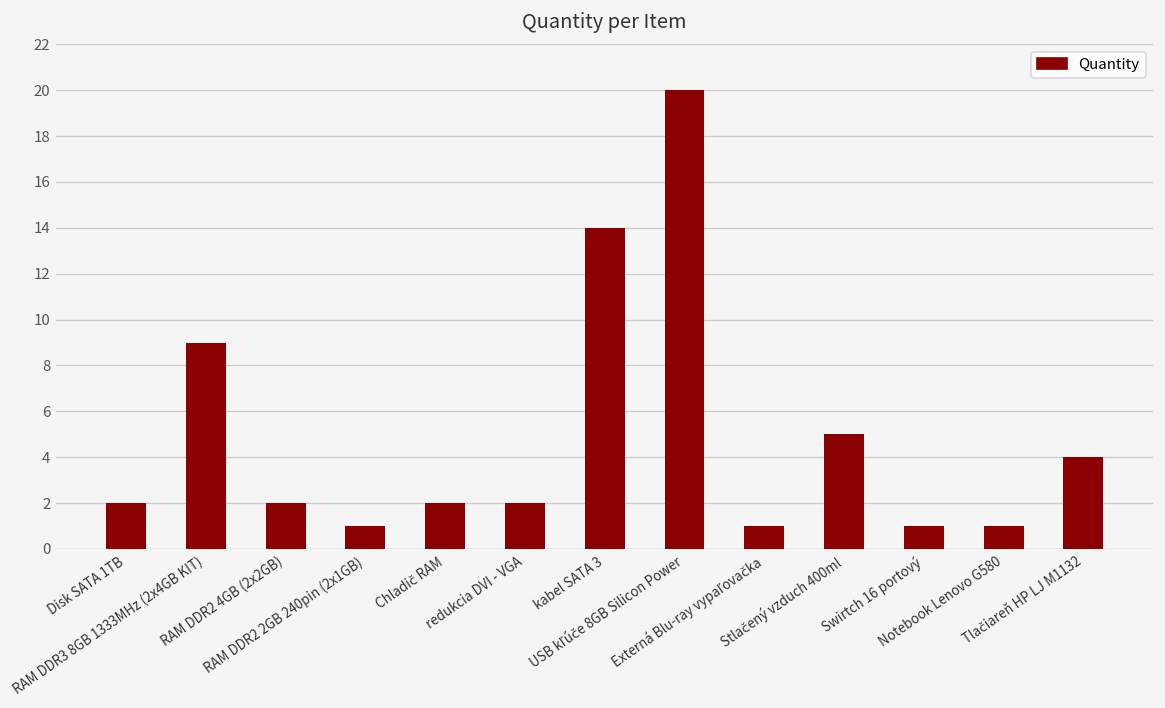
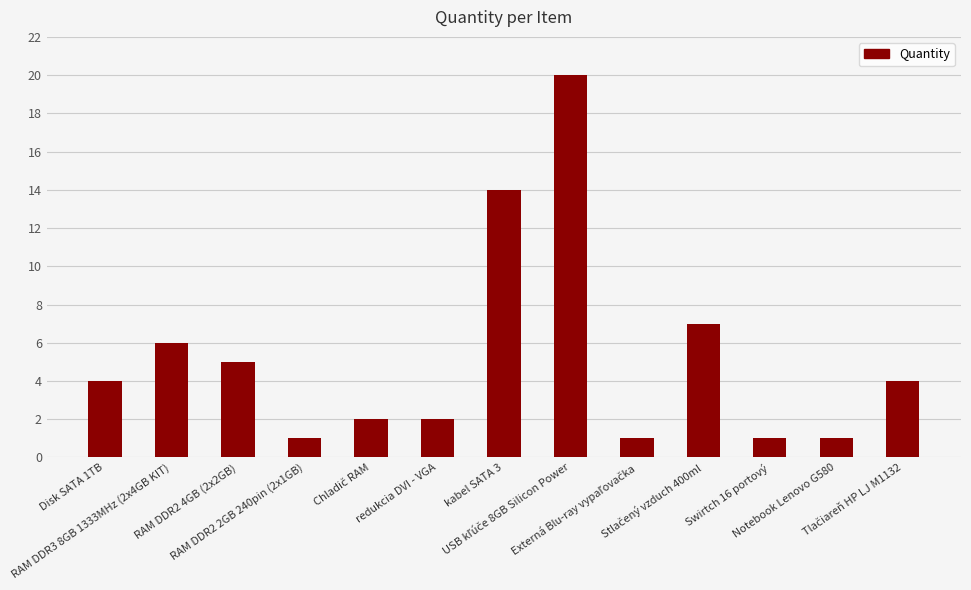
  {
-   "Disk SATA 1TB": 2,
-   "RAM DDR3 8GB 1333MHz (2x4GB KIT)": 9,
-   "RAM DDR2 4GB (2x2GB)": 2,
+   "Disk SATA 1TB": 4,
+   "RAM DDR3 8GB 1333MHz (2x4GB KIT)": 6,
+   "RAM DDR2 4GB (2x2GB)": 5,
    "RAM DDR2 2GB 240pin (2x1GB)": 1,
    "Chladič RAM": 2,
    "redukcia DVI - VGA": 2,
    "kabel SATA 3": 14,
    "USB kľúče 8GB Silicon Power": 20,
    "Externá Blu-ray vypaľovačka": 1,
-   "Stlačený vzduch 400ml": 5,
+   "Stlačený vzduch 400ml": 7,
    "Swirtch 16 portový": 1,
    "Notebook Lenovo G580": 1,
    "Tlačiareň HP LJ M1132": 4
  }
